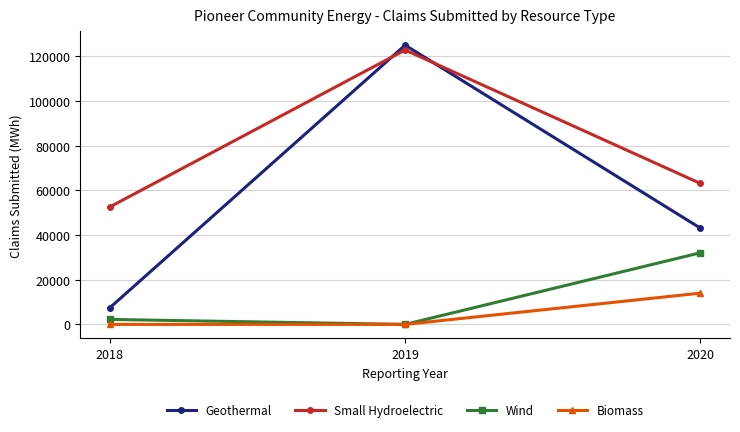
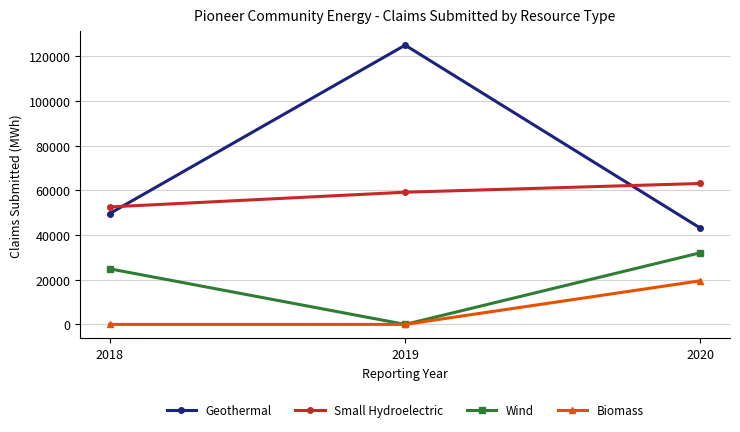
  {
    "Geothermal": {
-     "2018": 7000,
+     "2018": 50000,
      "2019": 125000,
      "2020": 43000
    },
    "Small Hydroelectric": {
      "2018": 53000,
-     "2019": 123000,
+     "2019": 59000,
      "2020": 63000
    },
    "Wind": {
-     "2018": 2000,
+     "2018": 25000,
      "2020": 32000
    },
    "Biomass": {
      "2018": 0,
-     "2020": 14000
+     "2020": 20000
    }
  }
